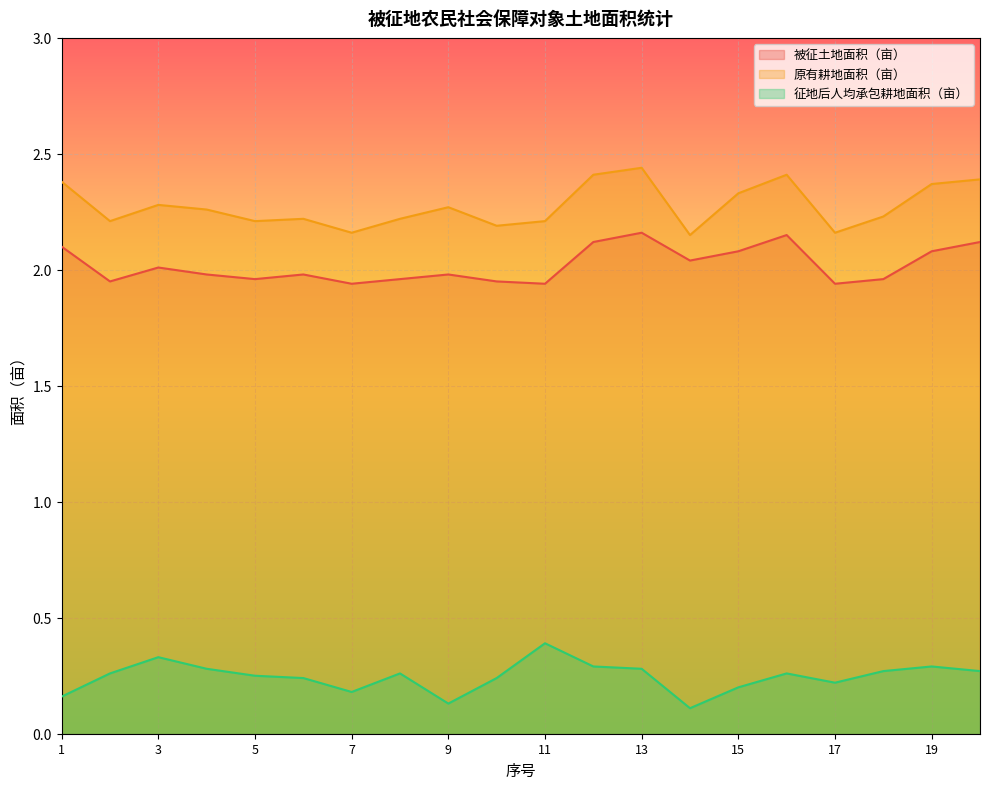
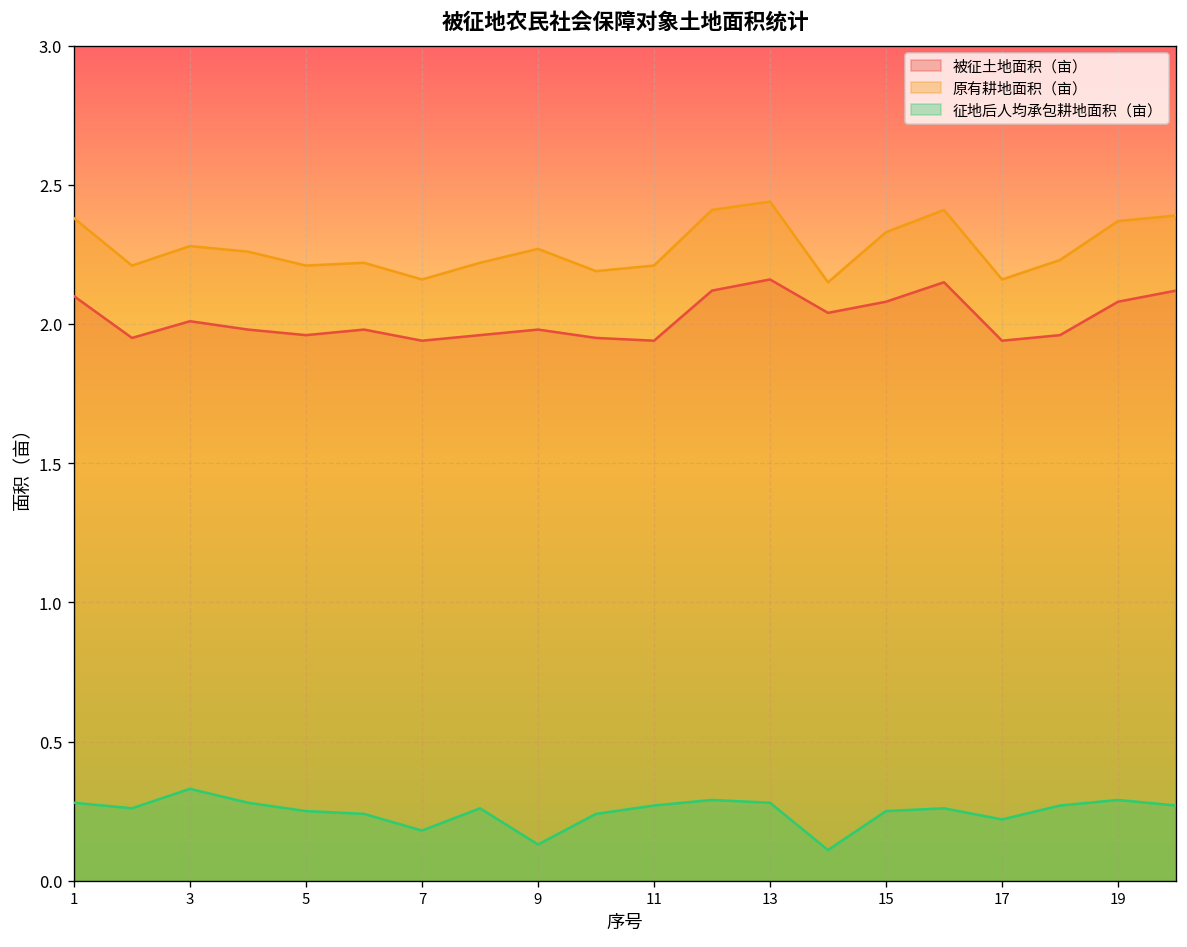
  {
    "征地后人均承包耕地面积（亩）": {
-     "1": 0.16,
+     "1": 0.28,
      "3": 0.33,
      "5": 0.25,
      "7": 0.18,
      "9": 0.13,
-     "11": 0.39,
+     "11": 0.27,
      "13": 0.28,
-     "15": 0.20,
+     "15": 0.25,
      "17": 0.22,
      "19": 0.29
    }
  }
